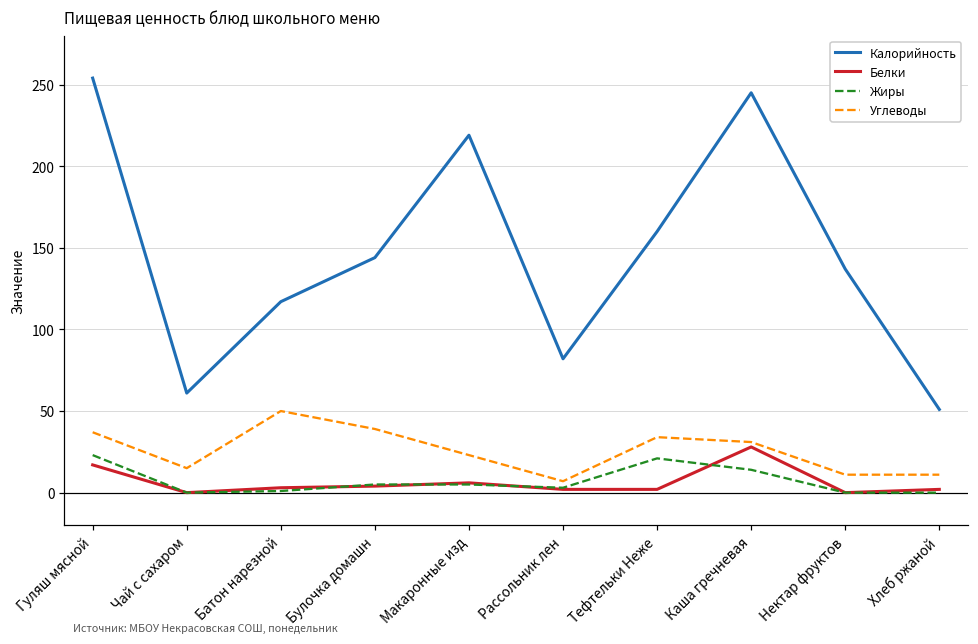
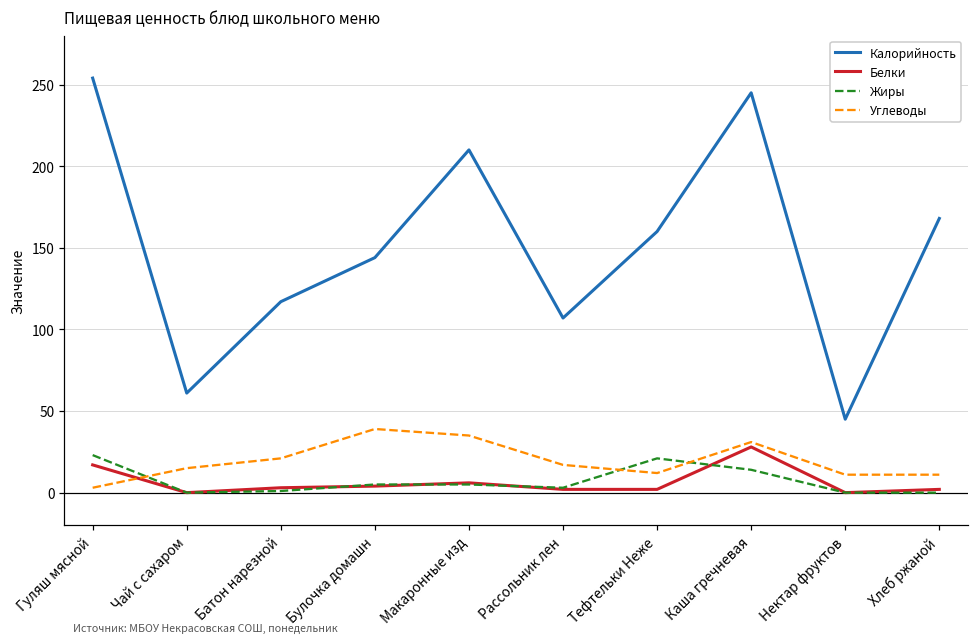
  {
    "Калорийность": {
      "Гуляш мясной": 254,
      "Чай с сахаром": 61,
      "Батон нарезной": 117,
      "Булочка домашн": 144,
-     "Макаронные изд": 219,
-     "Рассольник лен": 82,
+     "Макаронные изд": 210,
+     "Рассольник лен": 107,
      "Тефтельки Неже": 160,
      "Каша гречневая": 245,
-     "Нектар фруктов": 137,
-     "Хлеб ржаной": 51
+     "Нектар фруктов": 45,
+     "Хлеб ржаной": 168
    },
    "Белки": {
      "Гуляш мясной": 17,
      "Батон нарезной": 3,
      "Тефтельки Неже": 2,
      "Каша гречневая": 28,
      "Хлеб ржаной": 2
    },
    "Жиры": {
      "Гуляш мясной": 23,
      "Батон нарезной": 1,
      "Тефтельки Неже": 21,
      "Каша гречневая": 14,
      "Хлеб ржаной": 0
    },
    "Углеводы": {
-     "Гуляш мясной": 37,
+     "Гуляш мясной": 3,
      "Чай с сахаром": 15,
-     "Батон нарезной": 50,
+     "Батон нарезной": 21,
      "Булочка домашн": 39,
-     "Макаронные изд": 23,
-     "Рассольник лен": 7,
-     "Тефтельки Неже": 34,
+     "Макаронные изд": 35,
+     "Рассольник лен": 17,
+     "Тефтельки Неже": 12,
      "Каша гречневая": 31,
      "Нектар фруктов": 11,
      "Хлеб ржаной": 11
    }
  }
